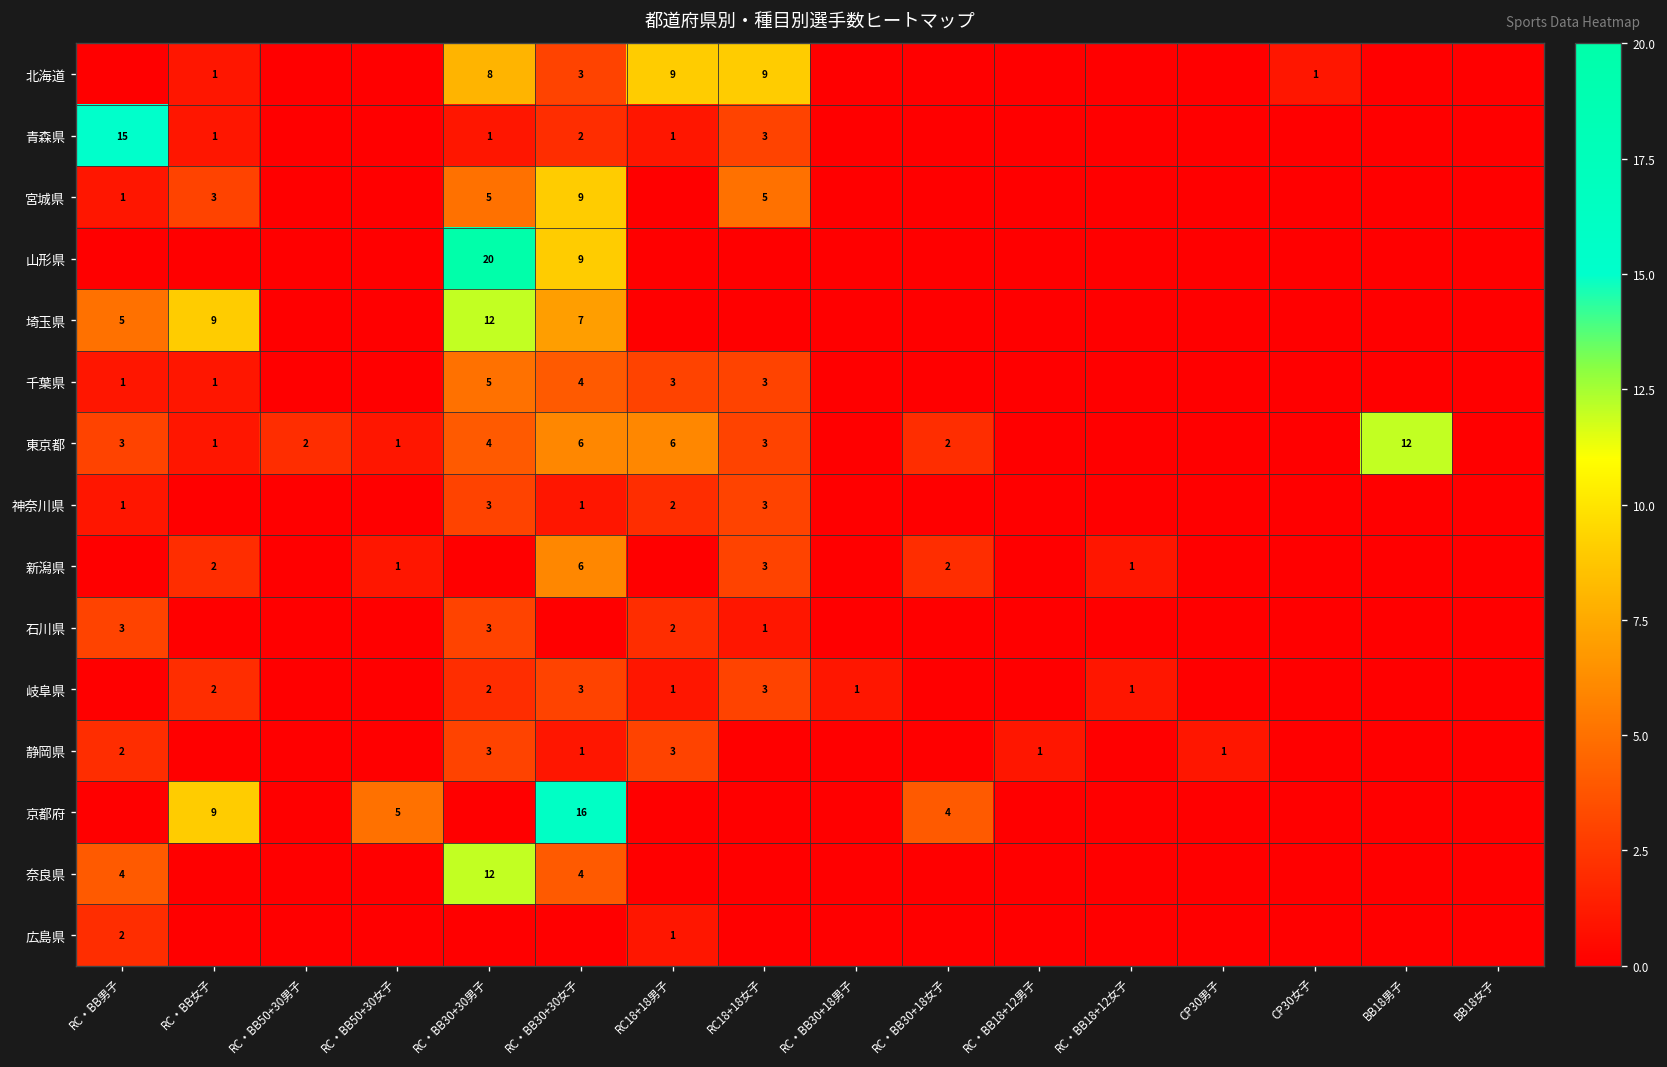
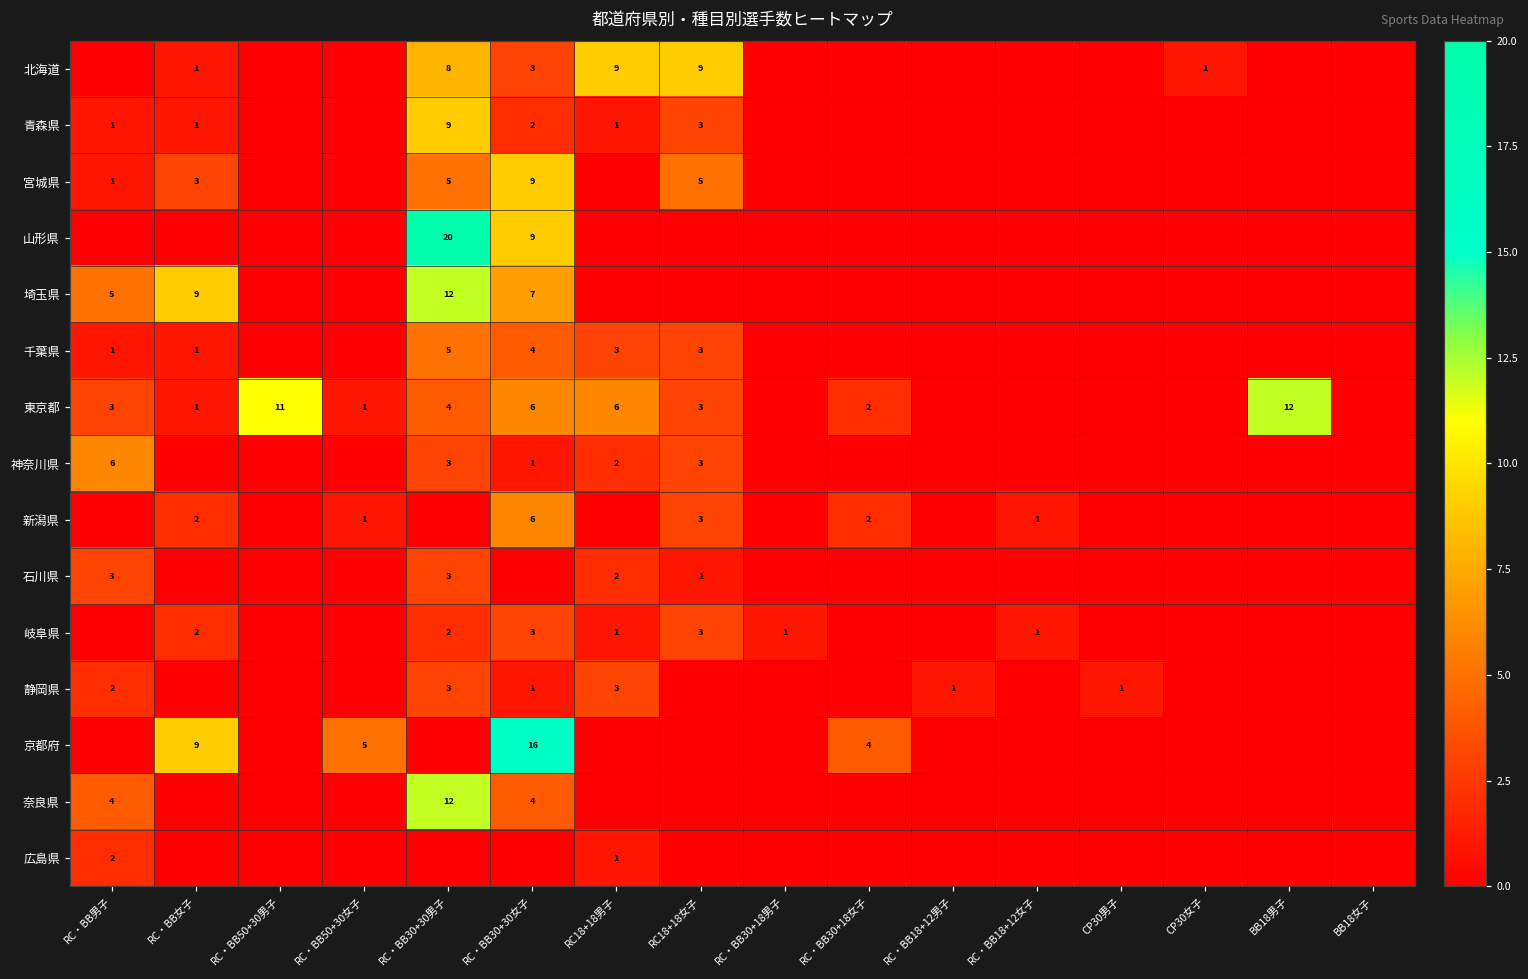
  {
    "北海道": {
      "RC・BB女子": 1,
      "RC・BB30+30男子": 8,
      "RC・BB30+30女子": 3,
      "RC18+18男子": 9,
      "RC18+18女子": 9,
      "CP30女子": 1
    },
    "青森県": {
-     "RC・BB男子": 15,
+     "RC・BB男子": 1,
      "RC・BB女子": 1,
-     "RC・BB30+30男子": 1,
+     "RC・BB30+30男子": 9,
      "RC・BB30+30女子": 2,
      "RC18+18男子": 1,
      "RC18+18女子": 3
    },
    "宮城県": {
      "RC・BB男子": 1,
      "RC・BB女子": 3,
      "RC・BB30+30男子": 5,
      "RC・BB30+30女子": 9,
      "RC18+18女子": 5
    },
    "山形県": {
      "RC・BB30+30男子": 20,
      "RC・BB30+30女子": 9
    },
    "埼玉県": {
      "RC・BB男子": 5,
      "RC・BB女子": 9,
      "RC・BB30+30男子": 12,
      "RC・BB30+30女子": 7
    },
    "千葉県": {
      "RC・BB男子": 1,
      "RC・BB女子": 1,
      "RC・BB30+30男子": 5,
      "RC・BB30+30女子": 4,
      "RC18+18男子": 3,
      "RC18+18女子": 3
    },
    "東京都": {
      "RC・BB男子": 3,
      "RC・BB女子": 1,
-     "RC・BB50+30男子": 2,
+     "RC・BB50+30男子": 11,
      "RC・BB50+30女子": 1,
      "RC・BB30+30男子": 4,
      "RC・BB30+30女子": 6,
      "RC18+18男子": 6,
      "RC18+18女子": 3,
      "RC・BB30+18女子": 2,
      "BB18男子": 12
    },
    "神奈川県": {
-     "RC・BB男子": 1,
+     "RC・BB男子": 6,
      "RC・BB30+30男子": 3,
      "RC・BB30+30女子": 1,
      "RC18+18男子": 2,
      "RC18+18女子": 3
    },
    "新潟県": {
      "RC・BB女子": 2,
      "RC・BB50+30女子": 1,
      "RC・BB30+30女子": 6,
      "RC18+18女子": 3,
      "RC・BB30+18女子": 2,
      "RC・BB18+12女子": 1
    },
    "石川県": {
      "RC・BB男子": 3,
      "RC・BB30+30男子": 3,
      "RC18+18男子": 2,
      "RC18+18女子": 1
    },
    "岐阜県": {
      "RC・BB女子": 2,
      "RC・BB30+30男子": 2,
      "RC・BB30+30女子": 3,
      "RC18+18男子": 1,
      "RC18+18女子": 3,
      "RC・BB30+18男子": 1,
      "RC・BB18+12女子": 1
    },
    "静岡県": {
      "RC・BB男子": 2,
      "RC・BB30+30男子": 3,
      "RC・BB30+30女子": 1,
      "RC18+18男子": 3,
      "RC・BB18+12男子": 1,
      "CP30男子": 1
    },
    "京都府": {
      "RC・BB女子": 9,
      "RC・BB50+30女子": 5,
      "RC・BB30+30女子": 16,
      "RC・BB30+18女子": 4
    },
    "奈良県": {
      "RC・BB男子": 4,
      "RC・BB30+30男子": 12,
      "RC・BB30+30女子": 4
    },
    "広島県": {
      "RC・BB男子": 2,
      "RC18+18男子": 1
    }
  }
